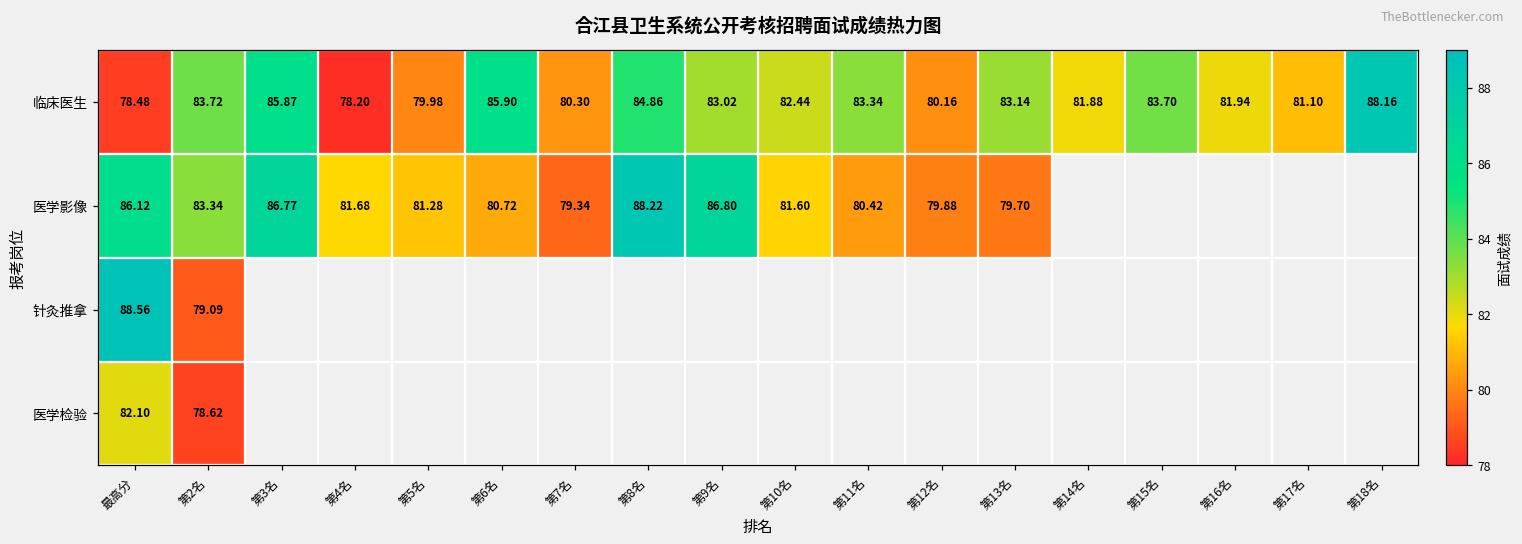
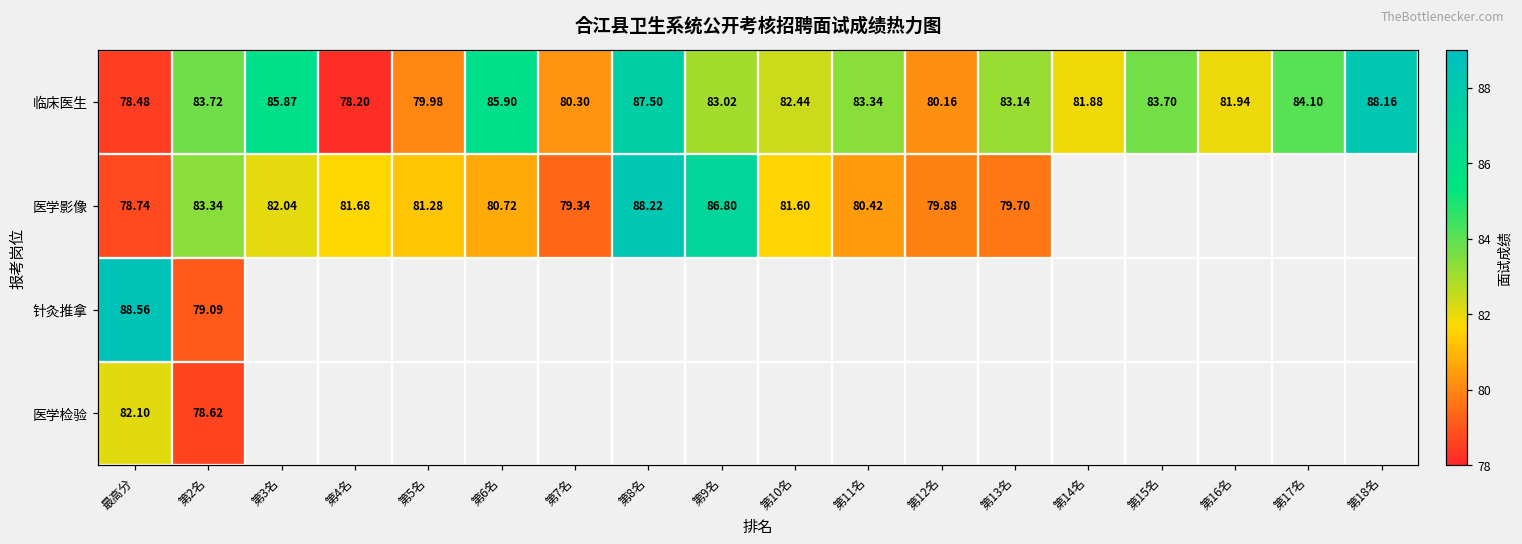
  {
    "临床医生": {
      "最高分": 78.48,
      "第2名": 83.72,
      "第3名": 85.87,
      "第4名": 78.20,
      "第5名": 79.98,
      "第6名": 85.90,
      "第7名": 80.30,
-     "第8名": 84.86,
+     "第8名": 87.50,
      "第9名": 83.02,
      "第10名": 82.44,
      "第11名": 83.34,
      "第12名": 80.16,
      "第13名": 83.14,
      "第14名": 81.88,
      "第15名": 83.70,
      "第16名": 81.94,
-     "第17名": 81.10,
+     "第17名": 84.10,
      "第18名": 88.16
    },
    "医学影像": {
-     "最高分": 86.12,
+     "最高分": 78.74,
      "第2名": 83.34,
-     "第3名": 86.77,
+     "第3名": 82.04,
      "第4名": 81.68,
      "第5名": 81.28,
      "第6名": 80.72,
      "第7名": 79.34,
      "第8名": 88.22,
      "第9名": 86.80,
      "第10名": 81.60,
      "第11名": 80.42,
      "第12名": 79.88,
      "第13名": 79.70
    },
    "针灸推拿": {
      "最高分": 88.56,
      "第2名": 79.09
    },
    "医学检验": {
      "最高分": 82.10,
      "第2名": 78.62
    }
  }
